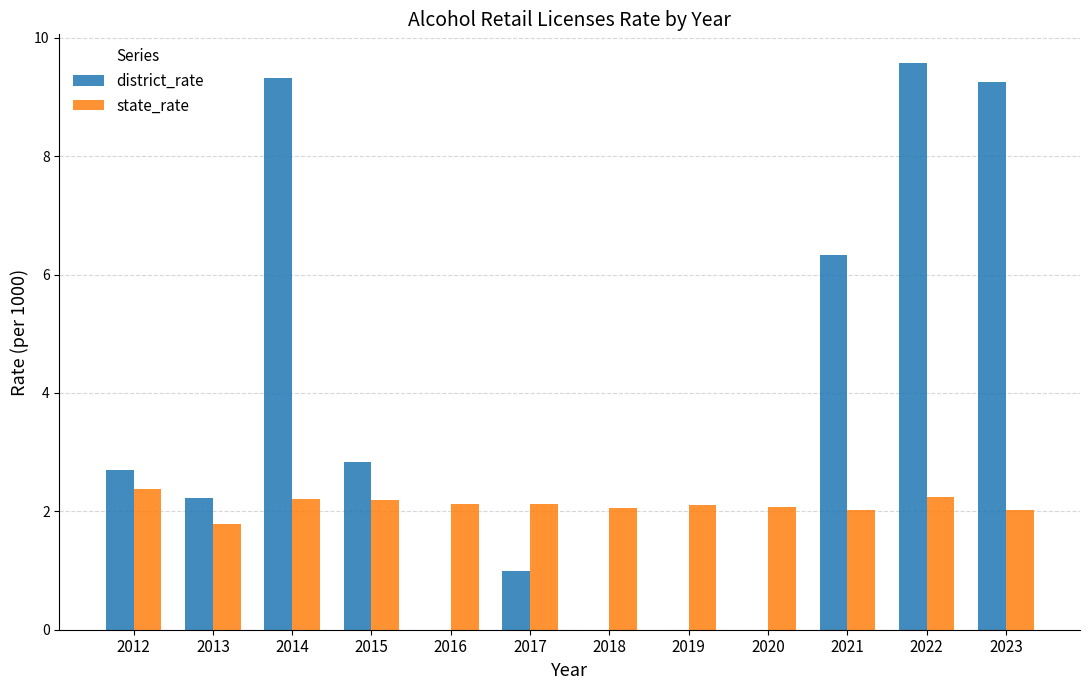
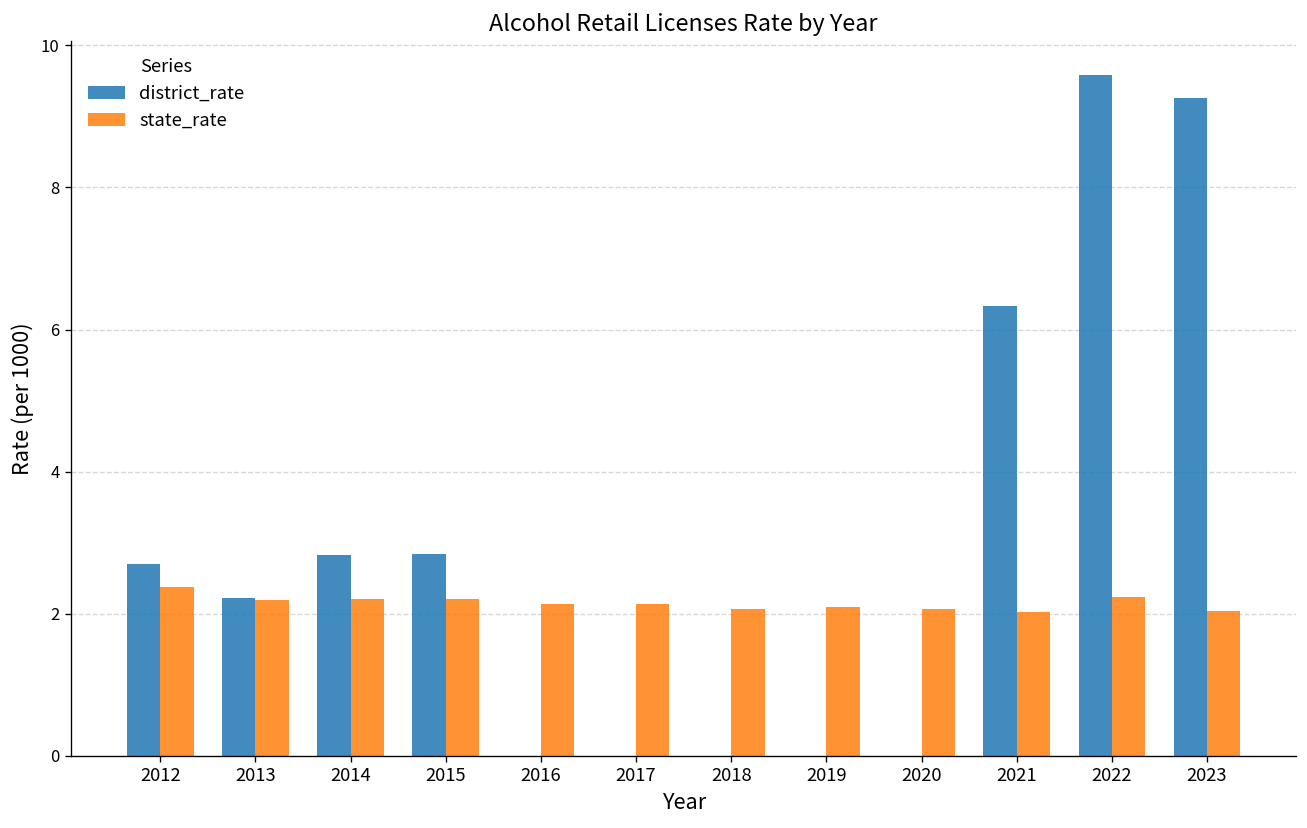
  {
    "district_rate": {
      "2012": 2.7,
      "2013": 2.2,
-     "2014": 9.3,
+     "2014": 2.8,
      "2015": 2.8,
      "2016": 0.0,
-     "2017": 1,
+     "2017": 0,
      "2018": 0.0,
      "2019": 0.0,
      "2020": 0.0,
      "2021": 6.3,
      "2022": 9.6,
      "2023": 9.3
    },
    "state_rate": {
      "2012": 2.4,
-     "2013": 1.8,
+     "2013": 2.2,
      "2014": 2.2,
      "2015": 2.2,
      "2016": 2.1,
      "2017": 2.1,
      "2018": 2.1,
      "2019": 2.1,
      "2020": 2.1,
      "2021": 2.0,
      "2022": 2.2,
      "2023": 2.0
    }
  }
